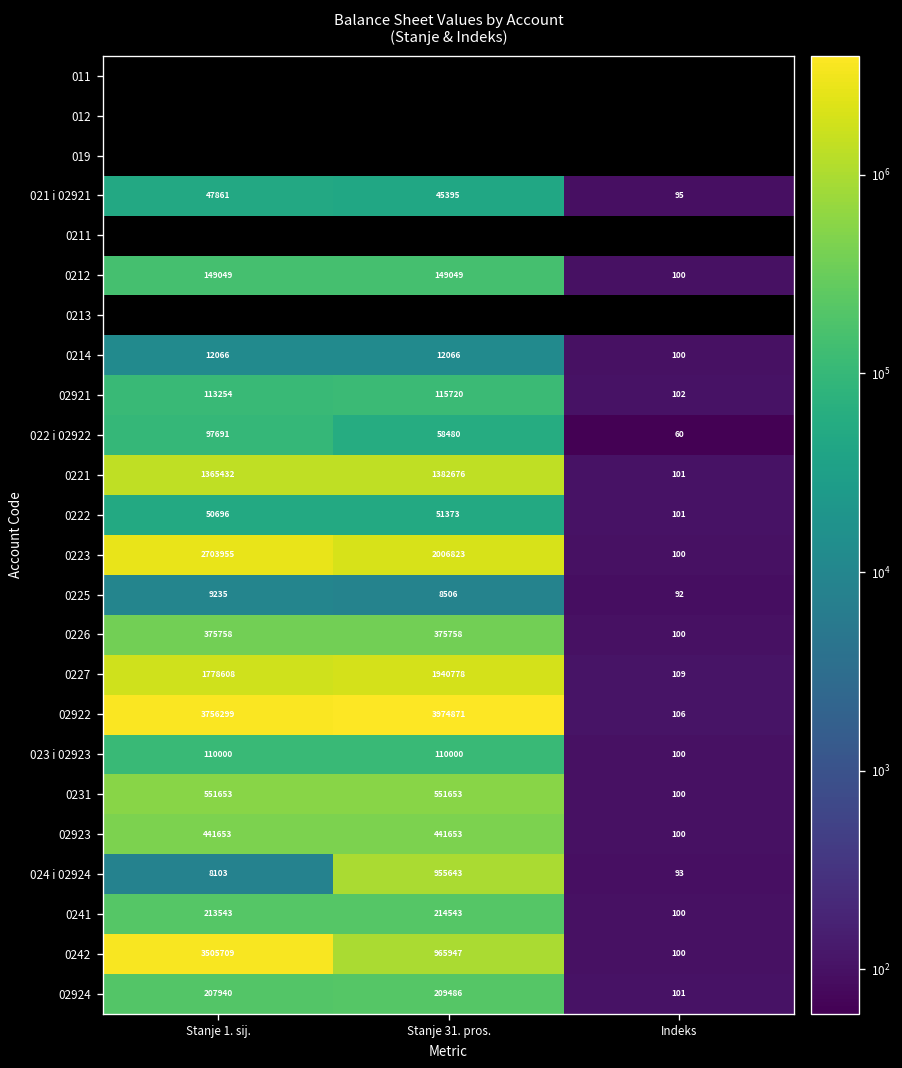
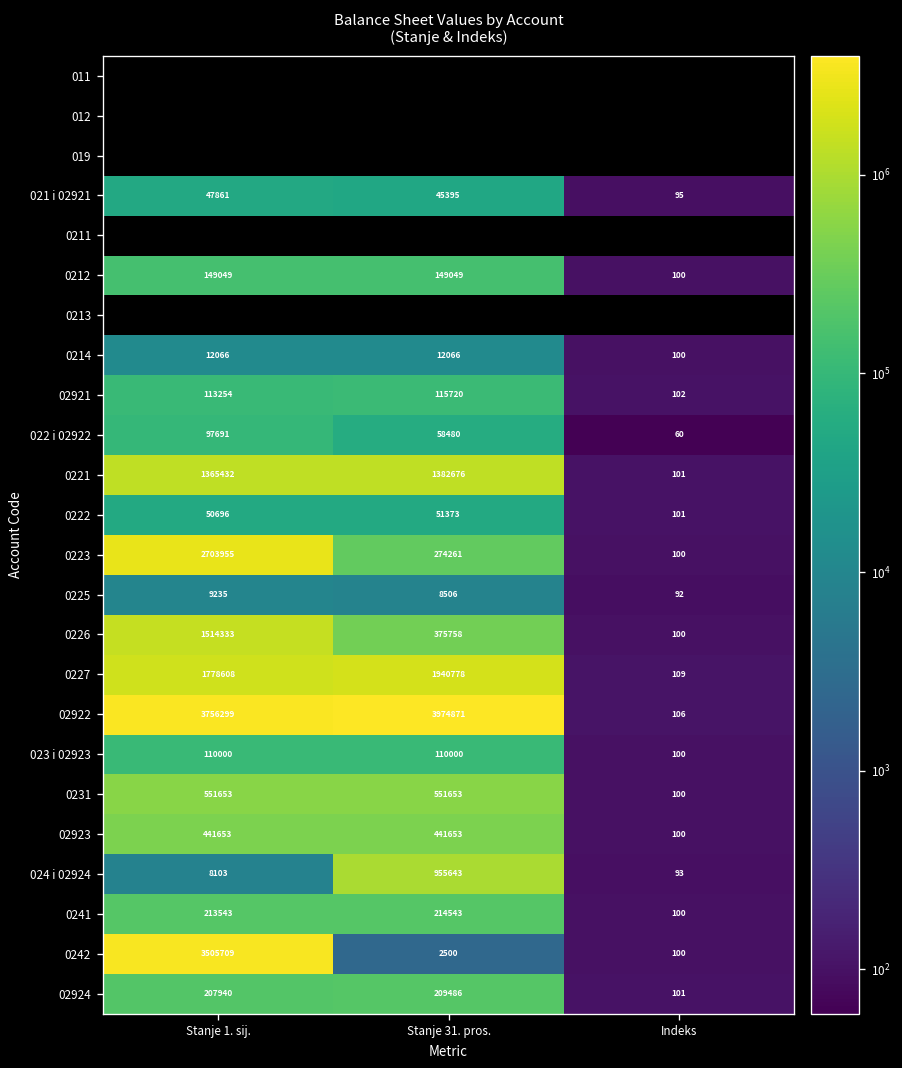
  {
    "021 i 02921": {
      "Stanje 1. sij.": 47861,
      "Stanje 31. pros.": 45395,
      "Indeks": 95
    },
    "0212": {
      "Stanje 1. sij.": 149049,
      "Stanje 31. pros.": 149049,
      "Indeks": 100
    },
    "0214": {
      "Stanje 1. sij.": 12066,
      "Stanje 31. pros.": 12066,
      "Indeks": 100
    },
    "02921": {
      "Stanje 1. sij.": 113254,
      "Stanje 31. pros.": 115720,
      "Indeks": 102
    },
    "022 i 02922": {
      "Stanje 1. sij.": 97691,
      "Stanje 31. pros.": 58480,
      "Indeks": 60
    },
    "0221": {
      "Stanje 1. sij.": 1365432,
      "Stanje 31. pros.": 1382676,
      "Indeks": 101
    },
    "0222": {
      "Stanje 1. sij.": 50696,
      "Stanje 31. pros.": 51373,
      "Indeks": 101
    },
    "0223": {
      "Stanje 1. sij.": 2703955,
-     "Stanje 31. pros.": 2006823,
+     "Stanje 31. pros.": 274261,
      "Indeks": 100
    },
    "0225": {
      "Stanje 1. sij.": 9235,
      "Stanje 31. pros.": 8506,
      "Indeks": 92
    },
    "0226": {
-     "Stanje 1. sij.": 375758,
+     "Stanje 1. sij.": 1514333,
      "Stanje 31. pros.": 375758,
      "Indeks": 100
    },
    "0227": {
      "Stanje 1. sij.": 1778608,
      "Stanje 31. pros.": 1940778,
      "Indeks": 109
    },
    "02922": {
      "Stanje 1. sij.": 3756299,
      "Stanje 31. pros.": 3974871,
      "Indeks": 106
    },
    "023 i 02923": {
      "Stanje 1. sij.": 110000,
      "Stanje 31. pros.": 110000,
      "Indeks": 100
    },
    "0231": {
      "Stanje 1. sij.": 551653,
      "Stanje 31. pros.": 551653,
      "Indeks": 100
    },
    "02923": {
      "Stanje 1. sij.": 441653,
      "Stanje 31. pros.": 441653,
      "Indeks": 100
    },
    "024 i 02924": {
      "Stanje 1. sij.": 8103,
      "Stanje 31. pros.": 955643,
      "Indeks": 93
    },
    "0241": {
      "Stanje 1. sij.": 213543,
      "Stanje 31. pros.": 214543,
      "Indeks": 100
    },
    "0242": {
      "Stanje 1. sij.": 3505709,
-     "Stanje 31. pros.": 965947,
+     "Stanje 31. pros.": 2500,
      "Indeks": 100
    },
    "02924": {
      "Stanje 1. sij.": 207940,
      "Stanje 31. pros.": 209486,
      "Indeks": 101
    }
  }
